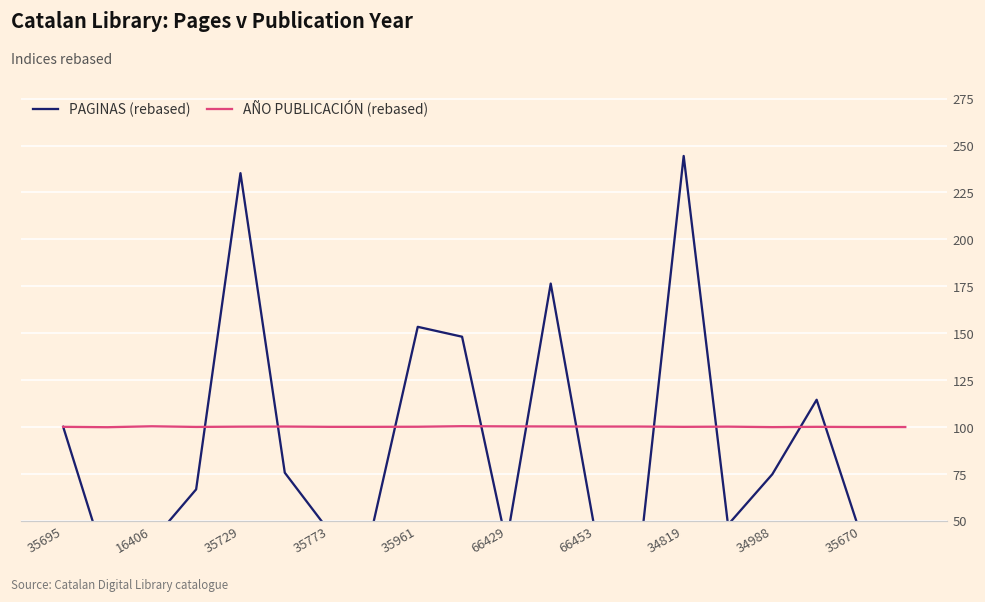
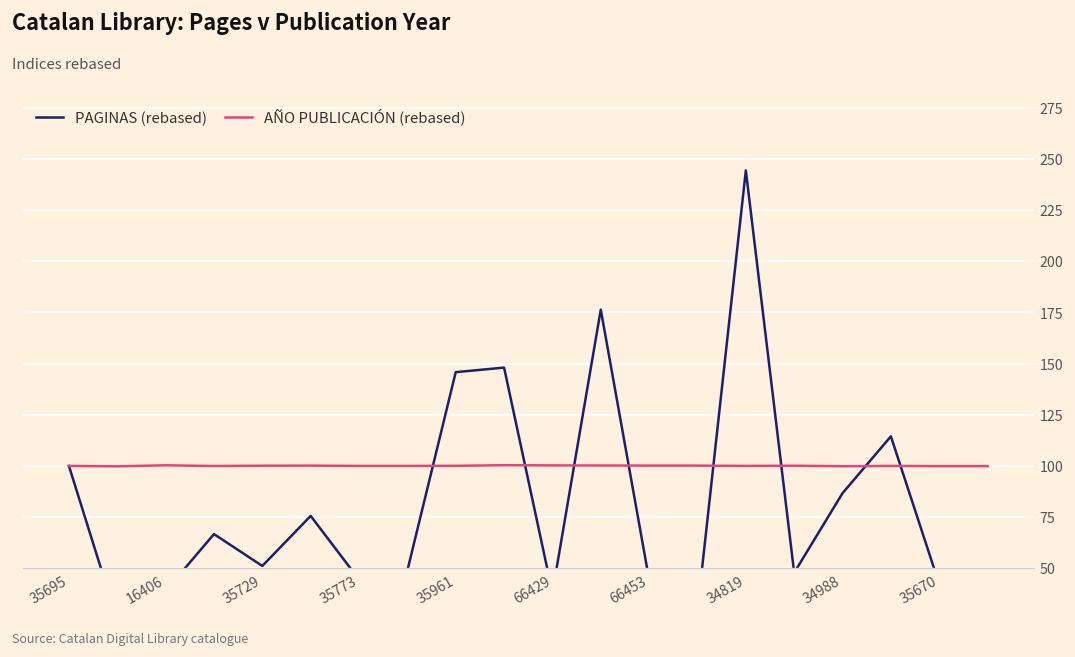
  {
    "PAGINAS (rebased)": {
-     "35729": 235,
-     "35961": 153,
+     "35729": 51,
+     "35961": 146,
      "34819": 244,
-     "34988": 75
+     "34988": 87
    },
    "AÑO PUBLICACIÓN (rebased)": {
      "16406": 100,
      "35729": 100,
      "35773": 100,
      "35961": 100,
      "66429": 100,
      "66453": 100,
      "34819": 100,
      "34988": 100,
      "35670": 100
    }
  }
